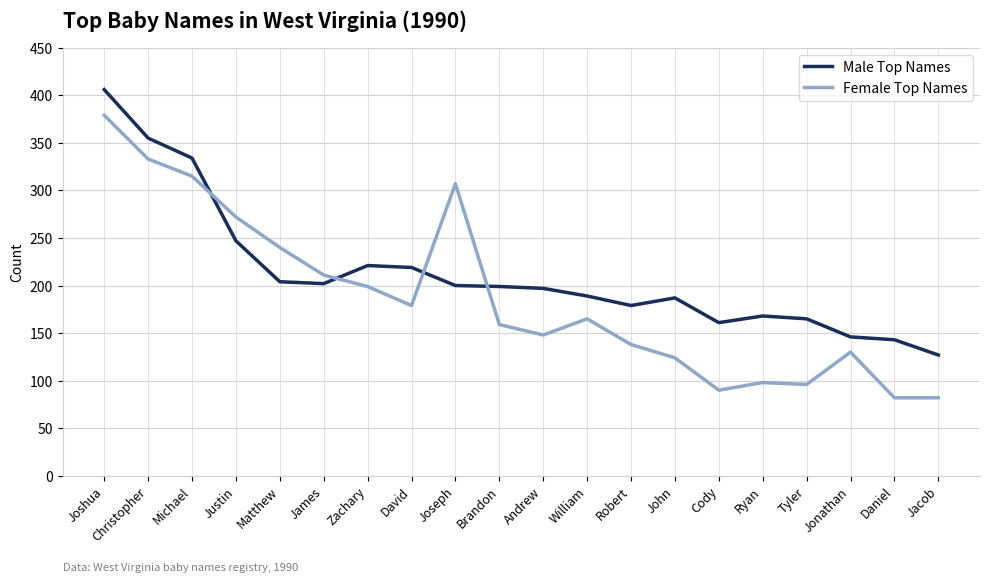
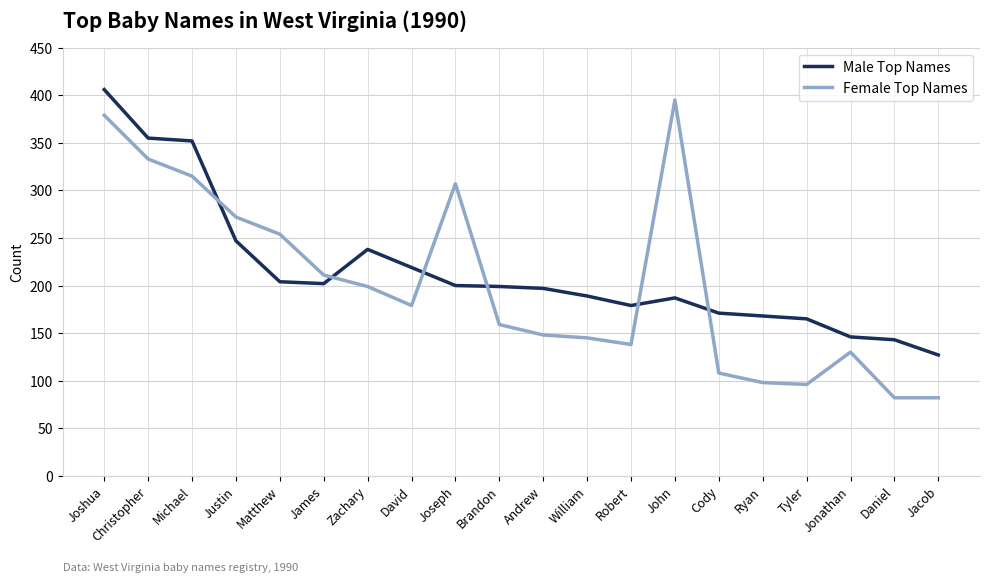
  {
    "Male Top Names": {
      "Joshua": 410,
      "Christopher": 360,
-     "Michael": 330,
+     "Michael": 350,
      "Justin": 250,
      "Matthew": 200,
      "James": 200,
-     "Zachary": 220,
+     "Zachary": 240,
      "David": 220,
      "Joseph": 200,
      "Brandon": 200,
      "Andrew": 200,
      "William": 190,
      "Robert": 180,
      "John": 190,
-     "Cody": 160,
+     "Cody": 170,
      "Ryan": 170,
      "Tyler": 170,
      "Jonathan": 150,
      "Daniel": 140,
      "Jacob": 130
    },
    "Female Top Names": {
      "Joshua": 380,
      "Christopher": 330,
      "Michael": 320,
      "Justin": 270,
-     "Matthew": 240,
+     "Matthew": 250,
      "James": 210,
      "Zachary": 200,
      "David": 180,
      "Joseph": 310,
      "Brandon": 160,
      "Andrew": 150,
-     "William": 170,
+     "William": 150,
      "Robert": 140,
-     "John": 120,
-     "Cody": 90,
+     "John": 400,
+     "Cody": 110,
      "Ryan": 100,
      "Tyler": 100,
      "Jonathan": 130,
      "Daniel": 80,
      "Jacob": 80
    }
  }
